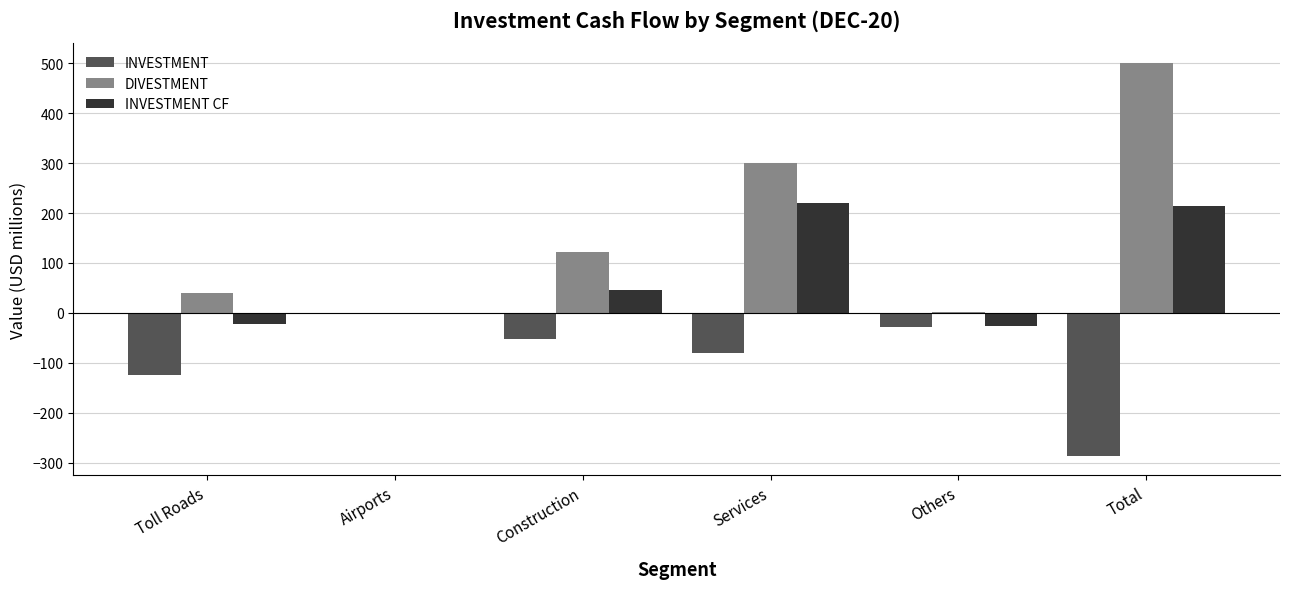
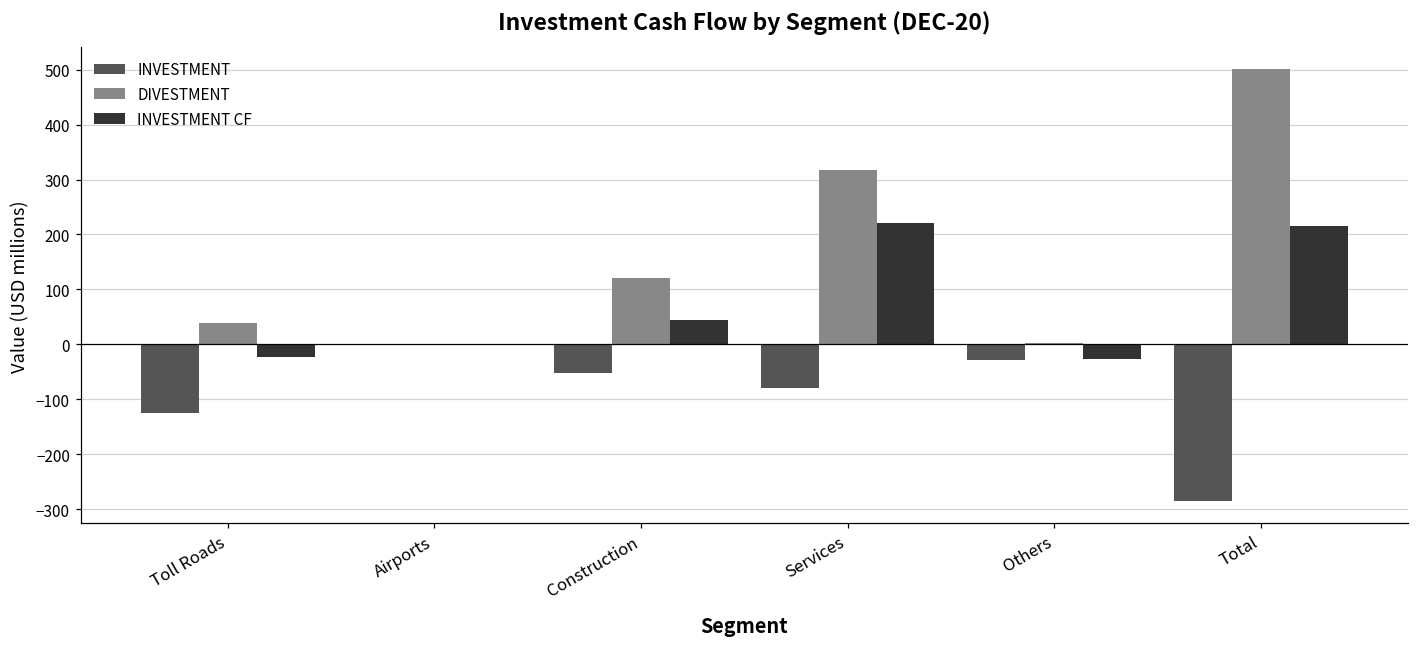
  {
    "DIVESTMENT": {
      "Toll Roads": 40,
      "Airports": 0,
      "Construction": 120,
-     "Services": 300,
+     "Services": 320,
      "Total": 500
    }
  }
